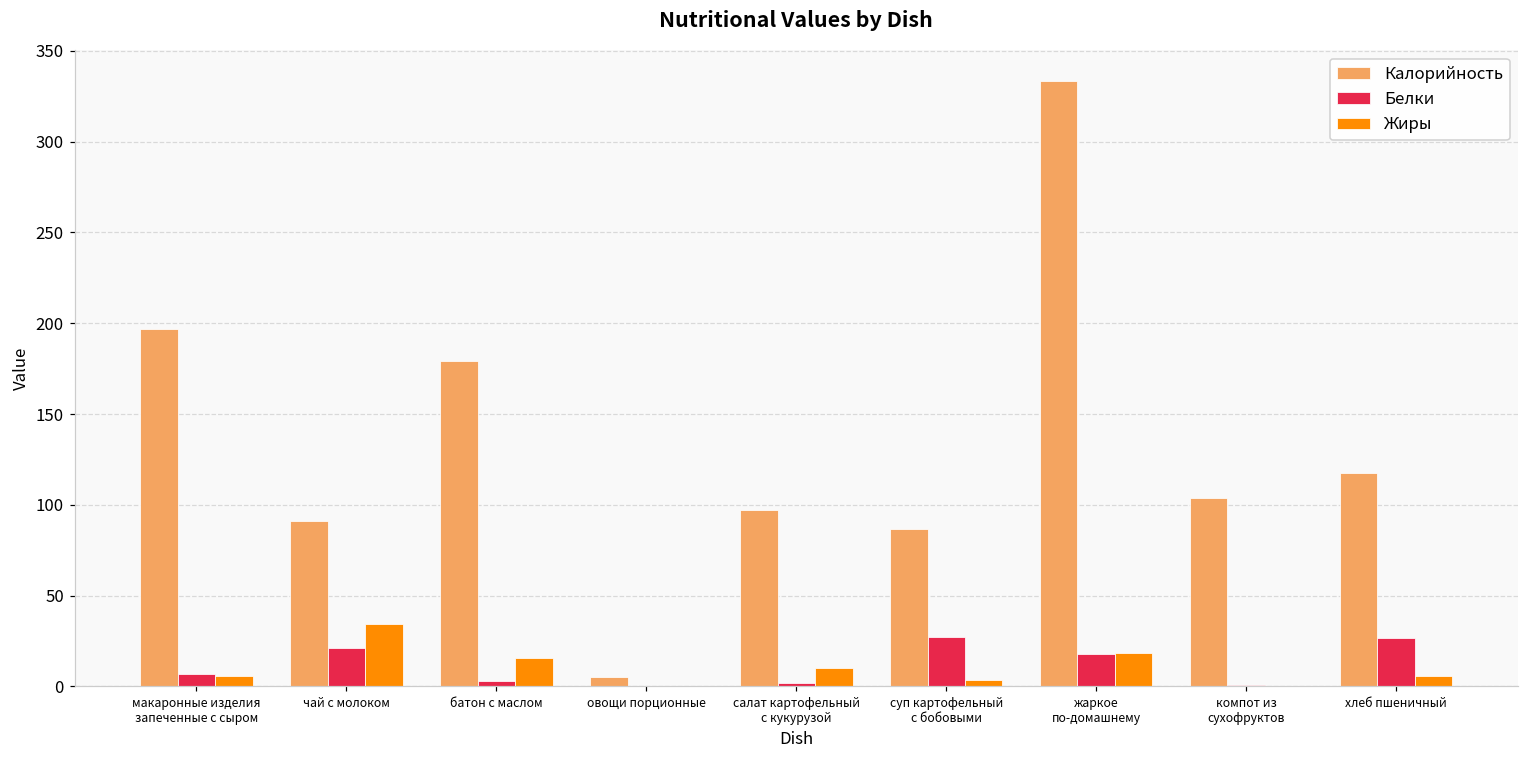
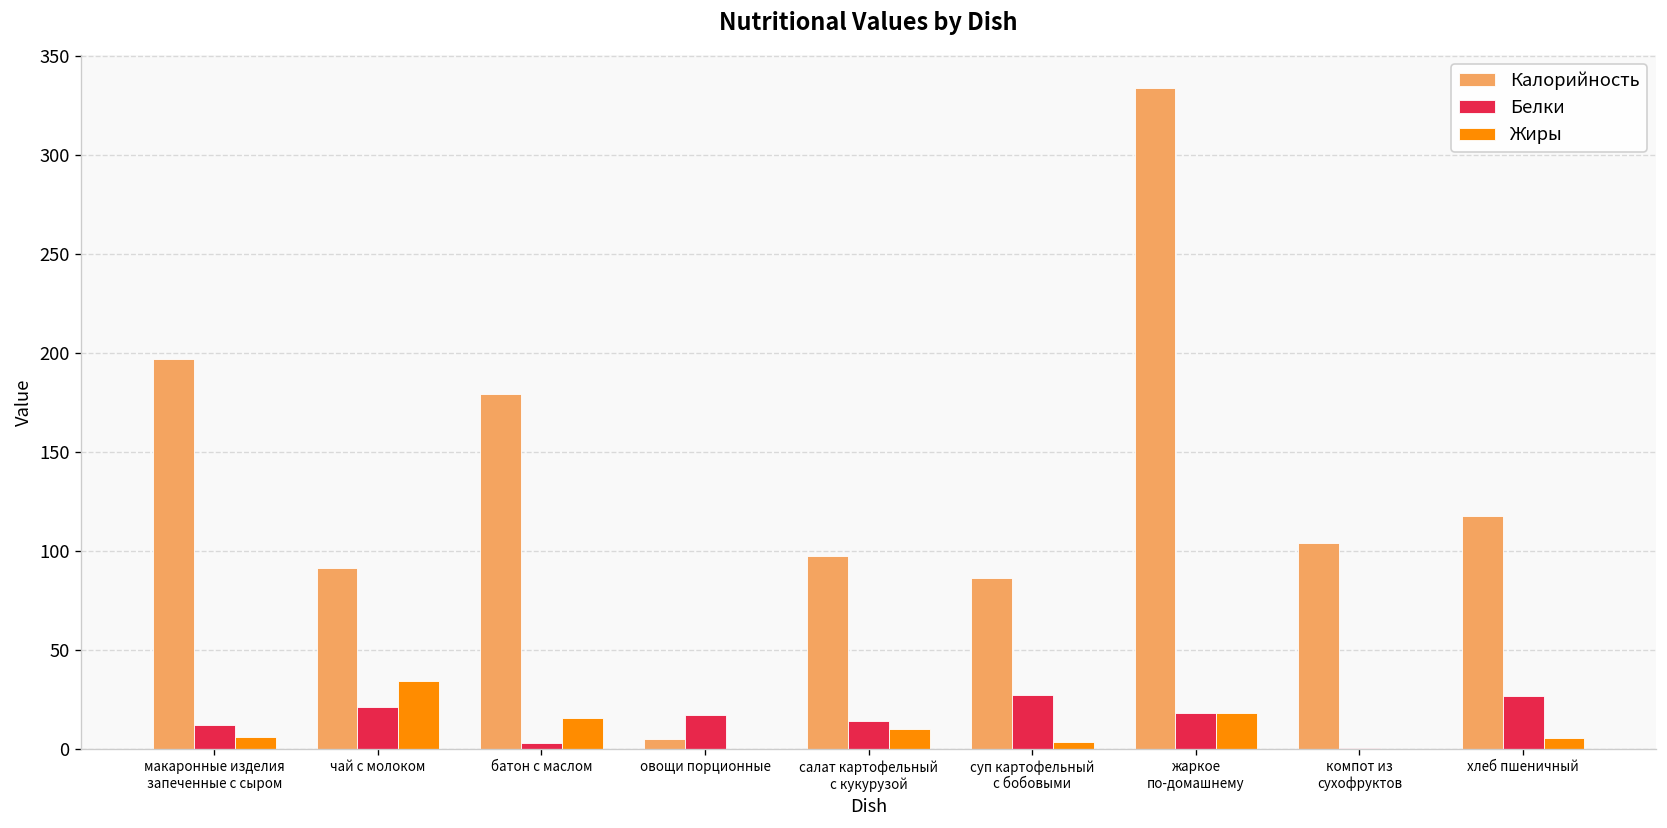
  {
    "Калорийность": {
      "макаронные изделия запеченные с сыром": 197,
      "чай с молоком": 91,
      "батон с маслом": 179,
      "овощи порционные": 5,
      "салат картофельный с кукурузой": 97,
      "суп картофельный с бобовыми": 86,
      "жаркое по-домашнему": 334,
      "компот из сухофруктов": 104,
      "хлеб пшеничный": 118
    },
    "Белки": {
-     "макаронные изделия запеченные с сыром": 7,
+     "макаронные изделия запеченные с сыром": 12,
      "чай с молоком": 21,
      "батон с маслом": 3,
-     "овощи порционные": 0,
-     "салат картофельный с кукурузой": 2,
+     "овощи порционные": 17,
+     "салат картофельный с кукурузой": 14,
      "суп картофельный с бобовыми": 27,
      "жаркое по-домашнему": 18,
      "хлеб пшеничный": 27
    },
    "Жиры": {
      "макаронные изделия запеченные с сыром": 6,
      "чай с молоком": 34,
      "батон с маслом": 16,
      "салат картофельный с кукурузой": 10,
      "суп картофельный с бобовыми": 3,
      "жаркое по-домашнему": 18,
      "компот из сухофруктов": 0,
      "хлеб пшеничный": 6
    }
  }
